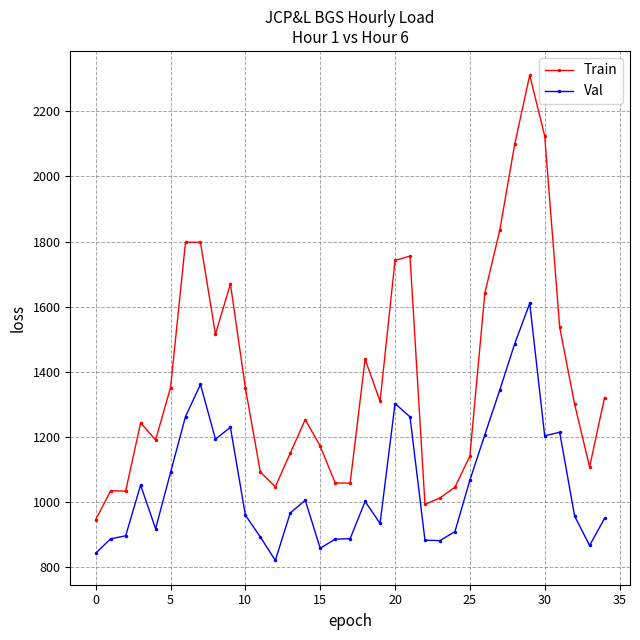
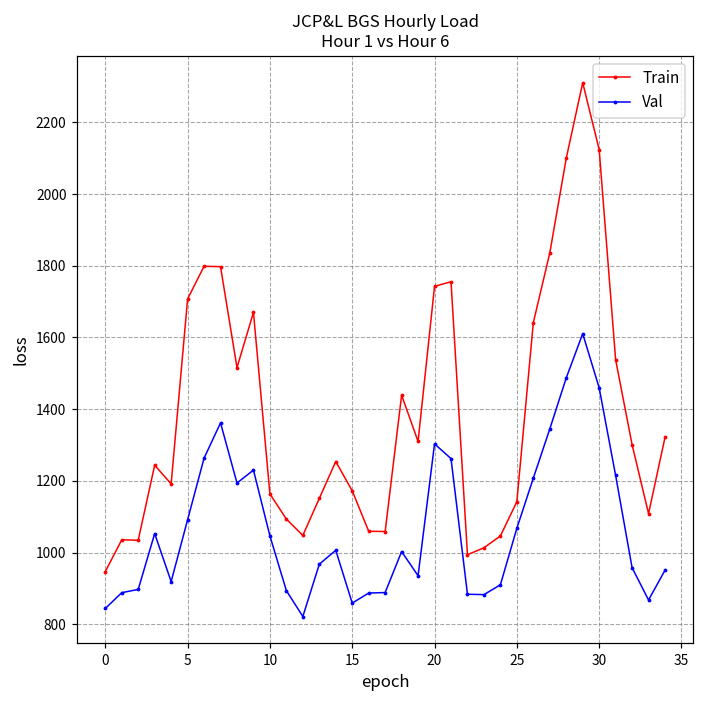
  {
    "Train": {
      "0": 950,
-     "5": 1350,
-     "10": 1350,
+     "5": 1710,
+     "10": 1160,
      "15": 1170,
      "20": 1740,
      "25": 1140,
      "30": 2120
    },
    "Val": {
      "0": 840,
      "5": 1090,
-     "10": 960,
+     "10": 1050,
      "15": 860,
      "20": 1300,
      "25": 1070,
-     "30": 1200
+     "30": 1460
    }
  }
